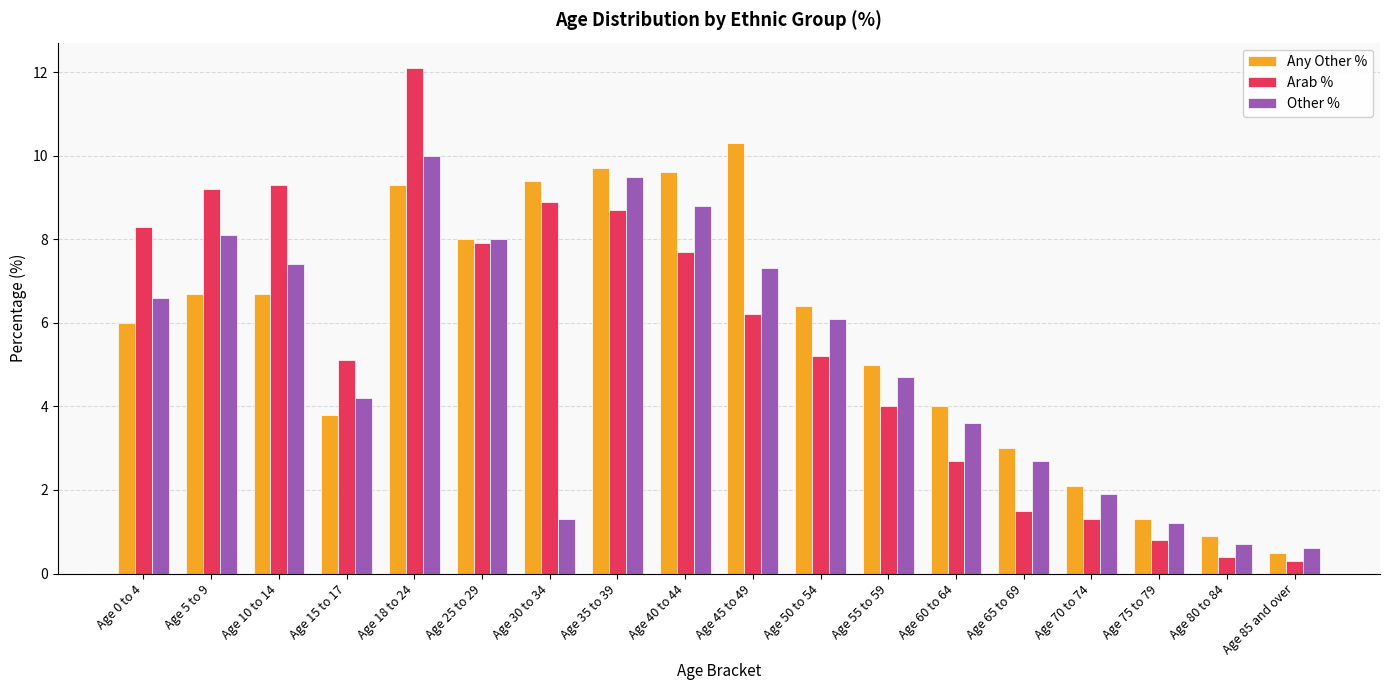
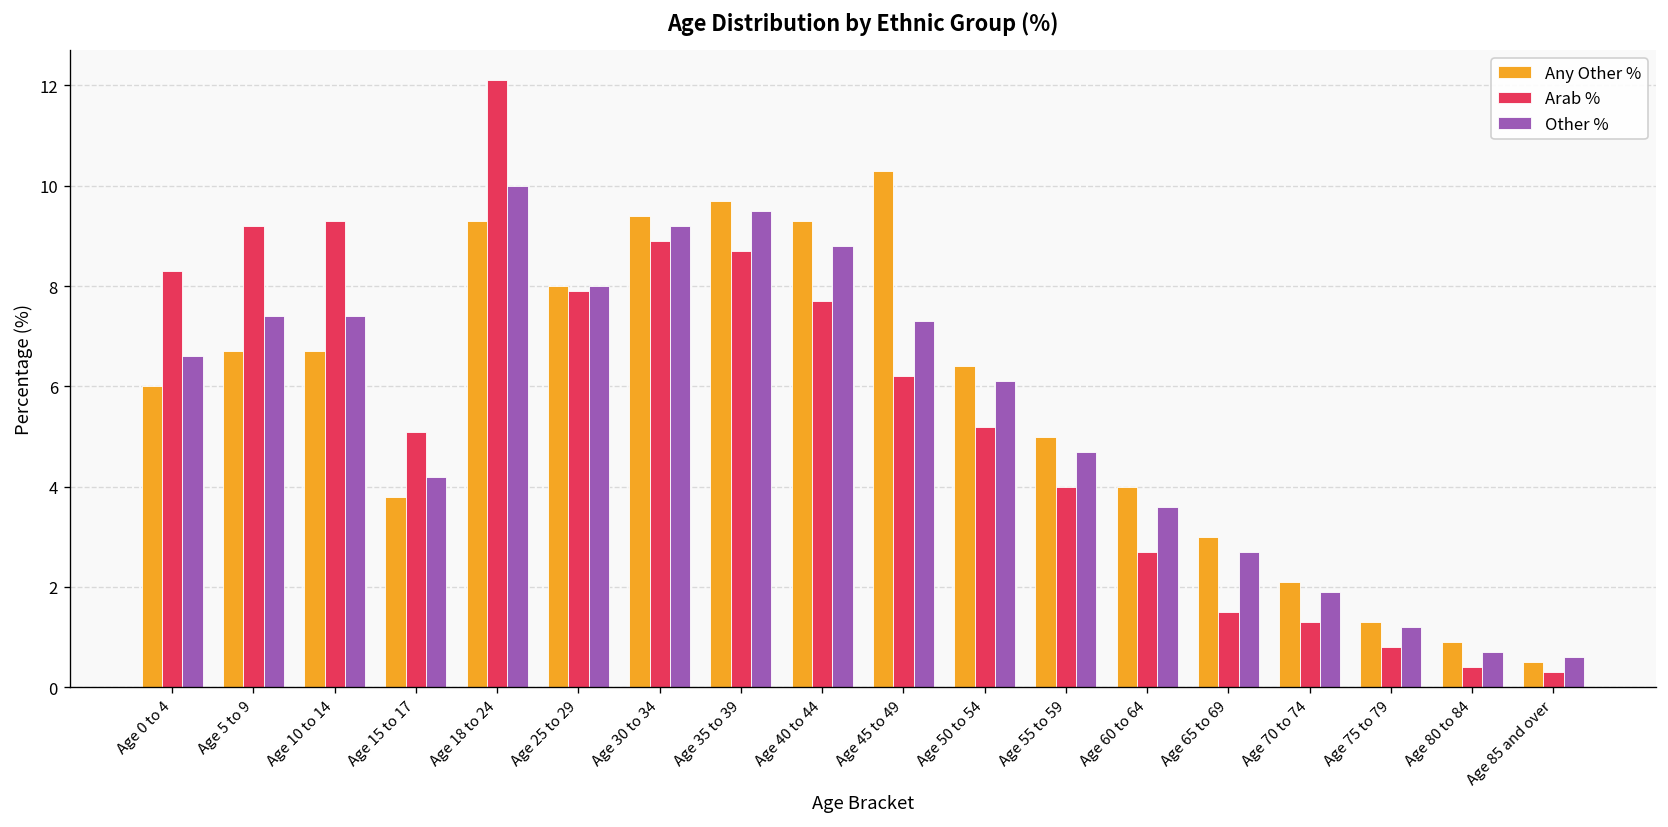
  {
    "Any Other %": {
      "Age 0 to 4": 6.0,
      "Age 5 to 9": 6.7,
      "Age 10 to 14": 6.7,
      "Age 15 to 17": 3.8,
      "Age 18 to 24": 9.3,
      "Age 25 to 29": 8.0,
      "Age 30 to 34": 9.4,
      "Age 35 to 39": 9.7,
-     "Age 40 to 44": 9.6,
+     "Age 40 to 44": 9.3,
      "Age 45 to 49": 10.3,
      "Age 50 to 54": 6.4,
      "Age 55 to 59": 5.0,
      "Age 60 to 64": 4.0,
      "Age 65 to 69": 3.0,
      "Age 70 to 74": 2.1,
      "Age 75 to 79": 1.3,
      "Age 80 to 84": 0.9,
      "Age 85 and over": 0.5
    },
    "Arab %": {
      "Age 0 to 4": 8.3,
      "Age 5 to 9": 9.2,
      "Age 10 to 14": 9.3,
      "Age 15 to 17": 5.1,
      "Age 18 to 24": 12.1,
      "Age 25 to 29": 7.9,
      "Age 30 to 34": 8.9,
      "Age 35 to 39": 8.7,
      "Age 40 to 44": 7.7,
      "Age 45 to 49": 6.2,
      "Age 50 to 54": 5.2,
      "Age 55 to 59": 4.0,
      "Age 60 to 64": 2.7,
      "Age 65 to 69": 1.5,
      "Age 70 to 74": 1.3,
      "Age 75 to 79": 0.8,
      "Age 80 to 84": 0.4,
      "Age 85 and over": 0.3
    },
    "Other %": {
      "Age 0 to 4": 6.6,
-     "Age 5 to 9": 8.1,
+     "Age 5 to 9": 7.4,
      "Age 10 to 14": 7.4,
      "Age 15 to 17": 4.2,
      "Age 18 to 24": 10.0,
      "Age 25 to 29": 8.0,
-     "Age 30 to 34": 1.3,
+     "Age 30 to 34": 9.2,
      "Age 35 to 39": 9.5,
      "Age 40 to 44": 8.8,
      "Age 45 to 49": 7.3,
      "Age 50 to 54": 6.1,
      "Age 55 to 59": 4.7,
      "Age 60 to 64": 3.6,
      "Age 65 to 69": 2.7,
      "Age 70 to 74": 1.9,
      "Age 75 to 79": 1.2,
      "Age 80 to 84": 0.7,
      "Age 85 and over": 0.6
    }
  }
